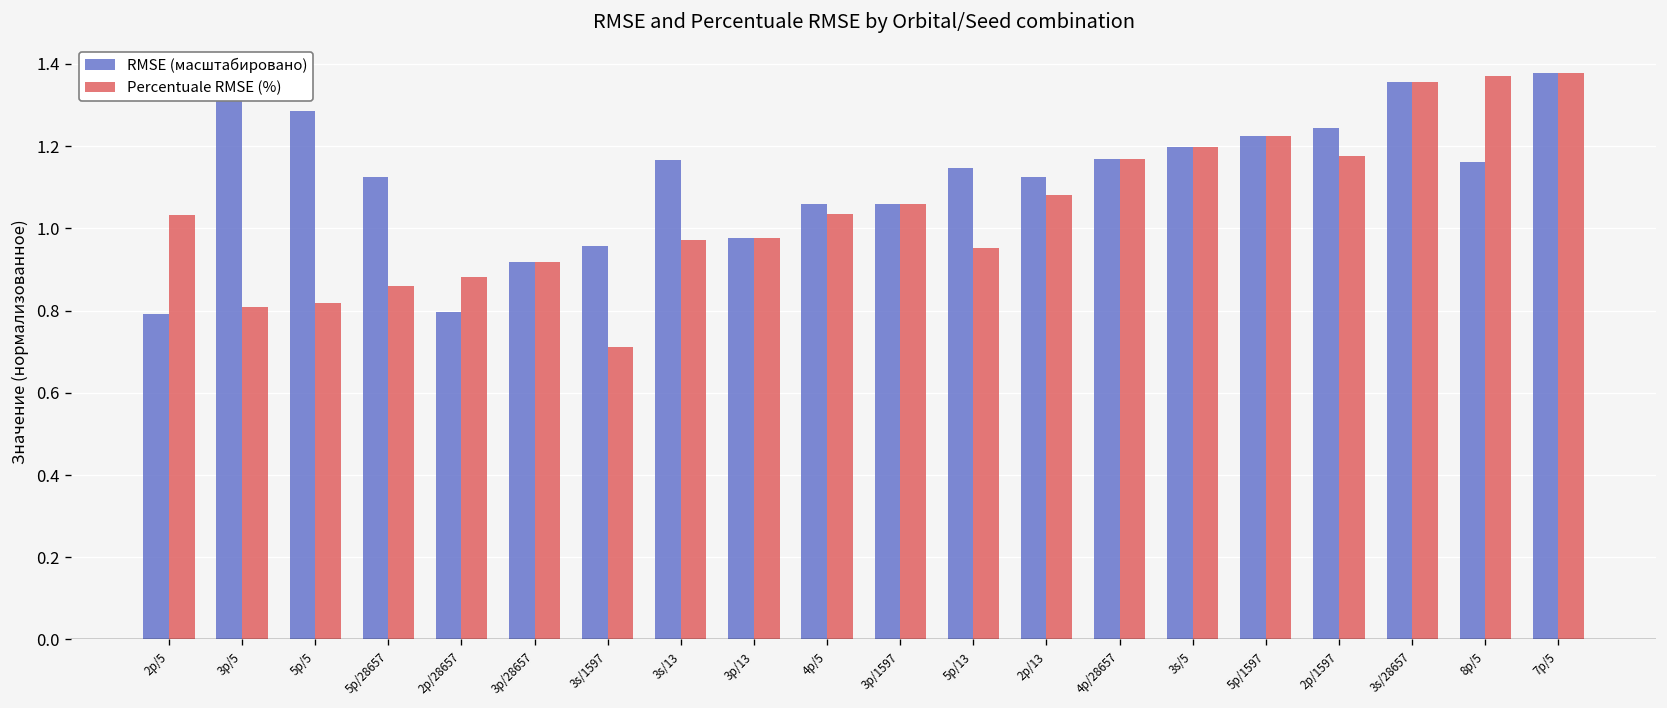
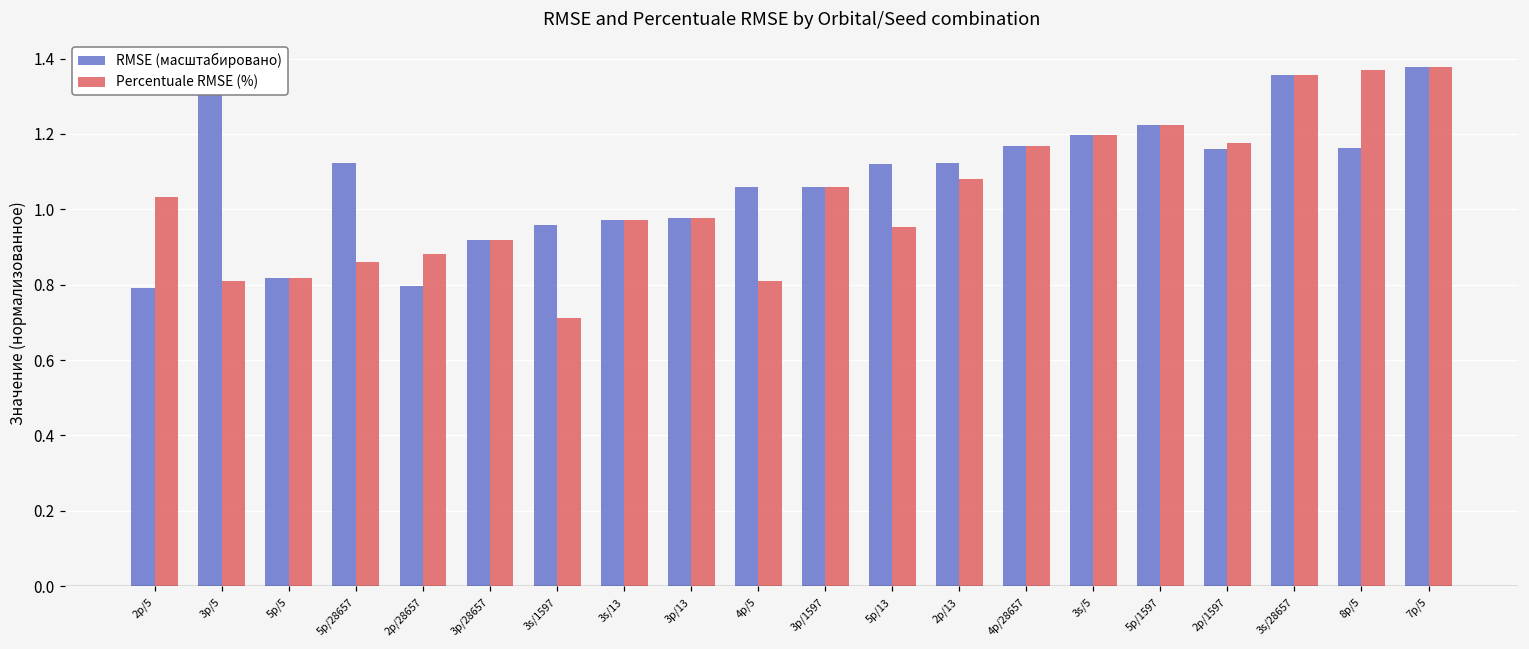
  {
    "RMSE (масштабировано)": {
      "2p/5": 0.79,
-     "5p/5": 1.28,
+     "5p/5": 0.82,
      "5p/28657": 1.12,
      "2p/28657": 0.80,
      "3p/28657": 0.92,
      "3s/1597": 0.96,
-     "3s/13": 1.17,
+     "3s/13": 0.97,
      "3p/13": 0.98,
      "4p/5": 1.06,
      "3p/1597": 1.06,
-     "5p/13": 1.15,
+     "5p/13": 1.12,
      "2p/13": 1.12,
      "4p/28657": 1.17,
      "3s/5": 1.20,
      "5p/1597": 1.23,
-     "2p/1597": 1.24,
+     "2p/1597": 1.16,
      "3s/28657": 1.36,
      "8p/5": 1.16,
      "7p/5": 1.38
    },
    "Percentuale RMSE (%)": {
      "2p/5": 1.03,
      "3p/5": 0.81,
      "5p/5": 0.82,
      "5p/28657": 0.86,
      "2p/28657": 0.88,
      "3p/28657": 0.92,
      "3s/1597": 0.71,
      "3s/13": 0.97,
      "3p/13": 0.98,
-     "4p/5": 1.03,
+     "4p/5": 0.81,
      "3p/1597": 1.06,
      "5p/13": 0.95,
      "2p/13": 1.08,
      "4p/28657": 1.17,
      "3s/5": 1.20,
      "5p/1597": 1.23,
      "2p/1597": 1.18,
      "3s/28657": 1.36,
      "8p/5": 1.37,
      "7p/5": 1.38
    }
  }
